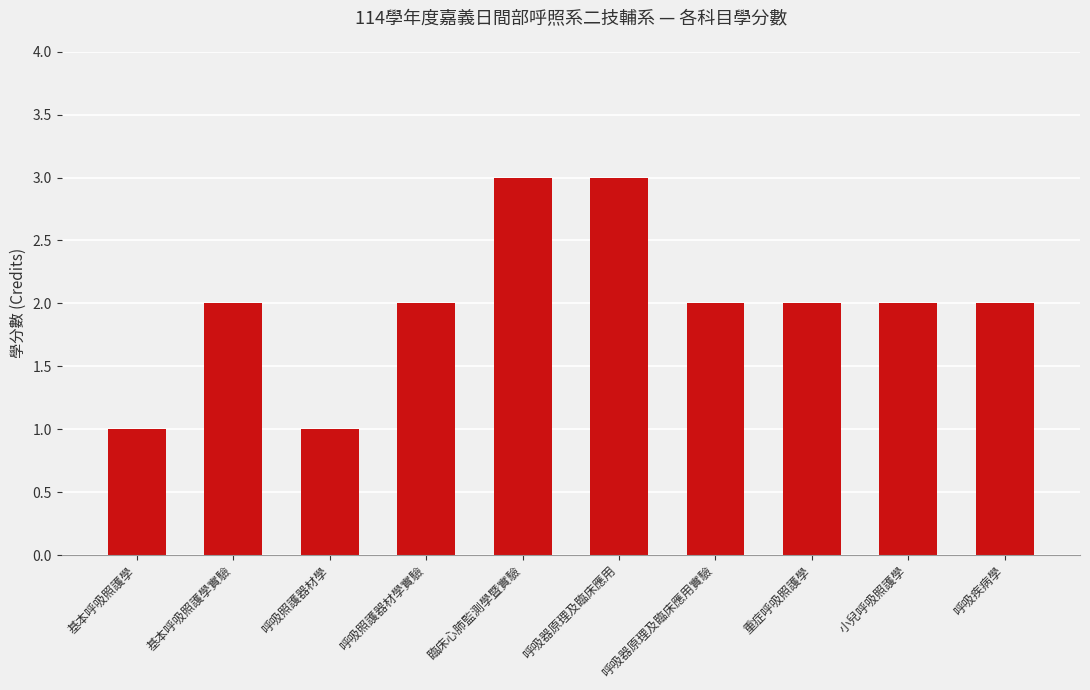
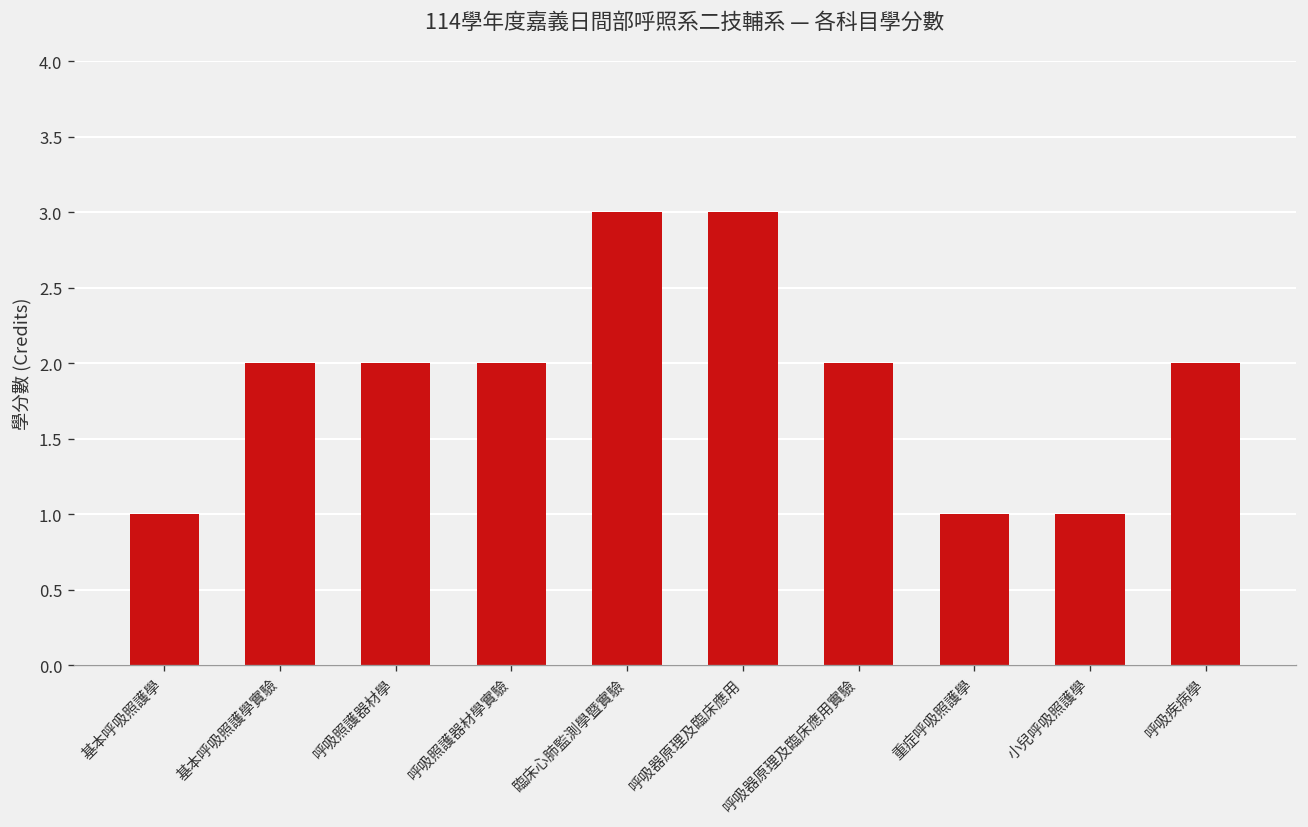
  {
    "基本呼吸照護學": 1,
    "基本呼吸照護學實驗": 2,
-   "呼吸照護器材學": 1,
+   "呼吸照護器材學": 2,
    "呼吸照護器材學實驗": 2,
    "臨床心肺監測學暨實驗": 3,
    "呼吸器原理及臨床應用": 3,
    "呼吸器原理及臨床應用實驗": 2,
-   "重症呼吸照護學": 2,
-   "小兒呼吸照護學": 2,
+   "重症呼吸照護學": 1,
+   "小兒呼吸照護學": 1,
    "呼吸疾病學": 2
  }
